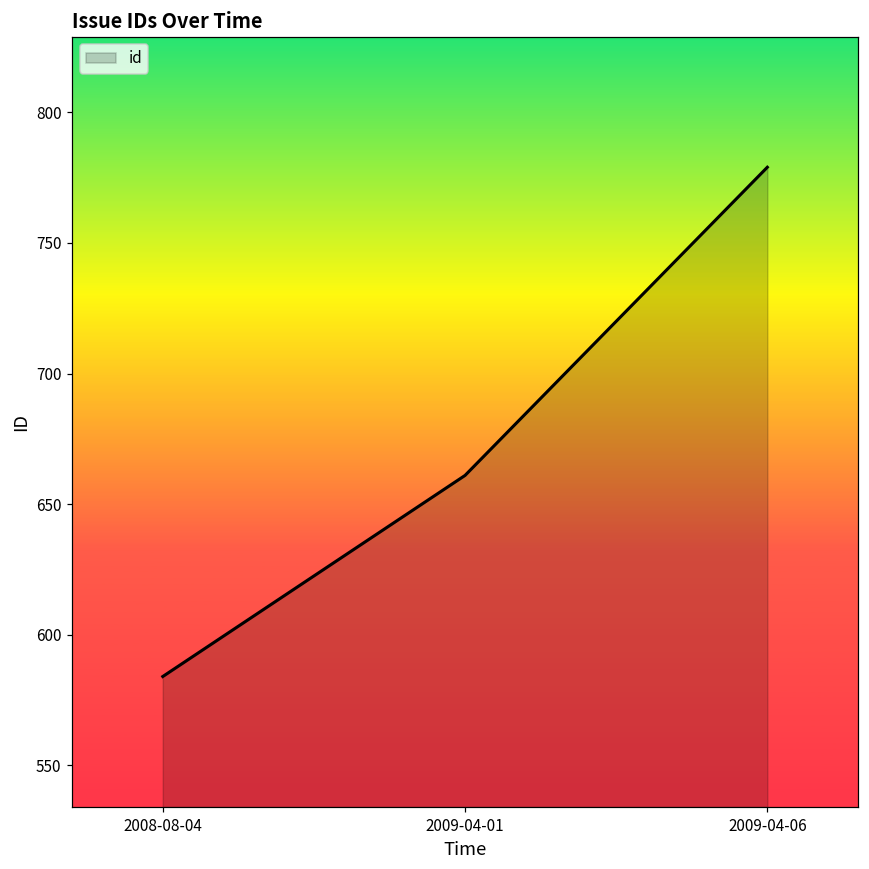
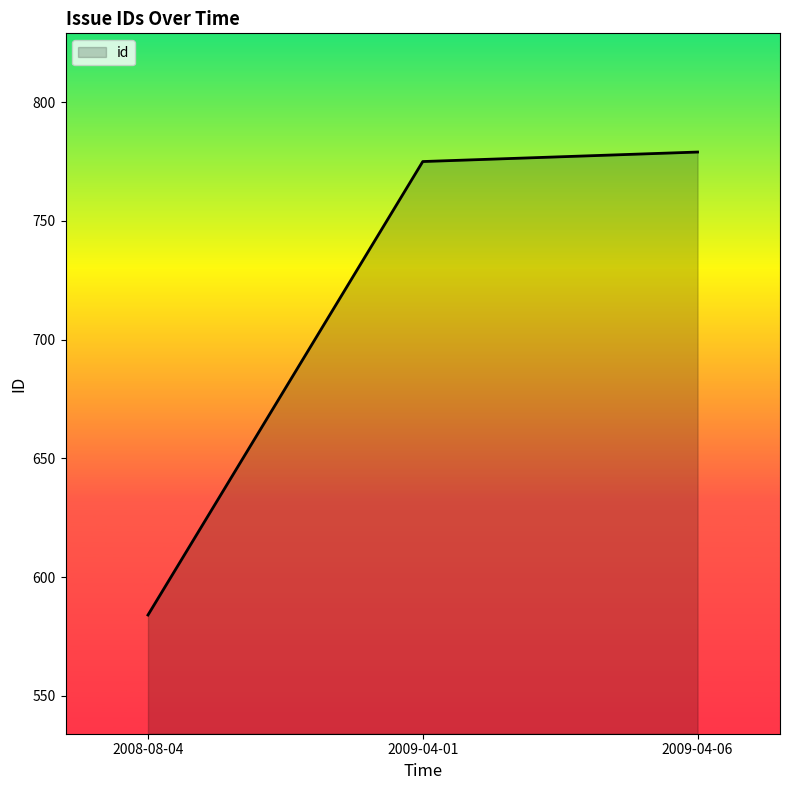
  {
    "2008-08-04": 584,
-   "2009-04-01": 661,
+   "2009-04-01": 775,
    "2009-04-06": 779
  }
